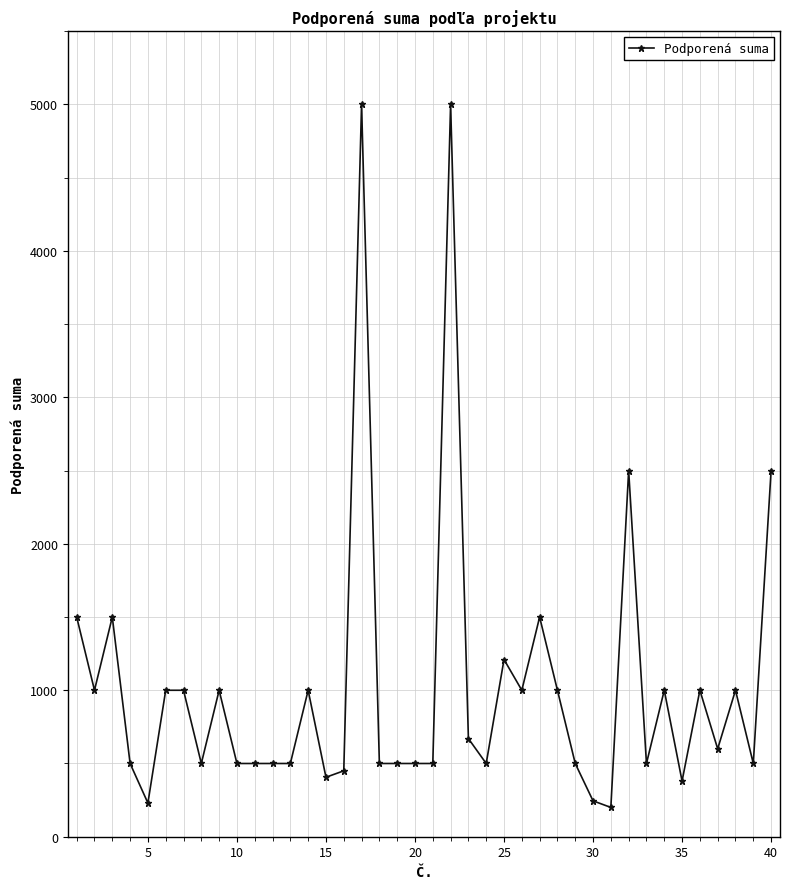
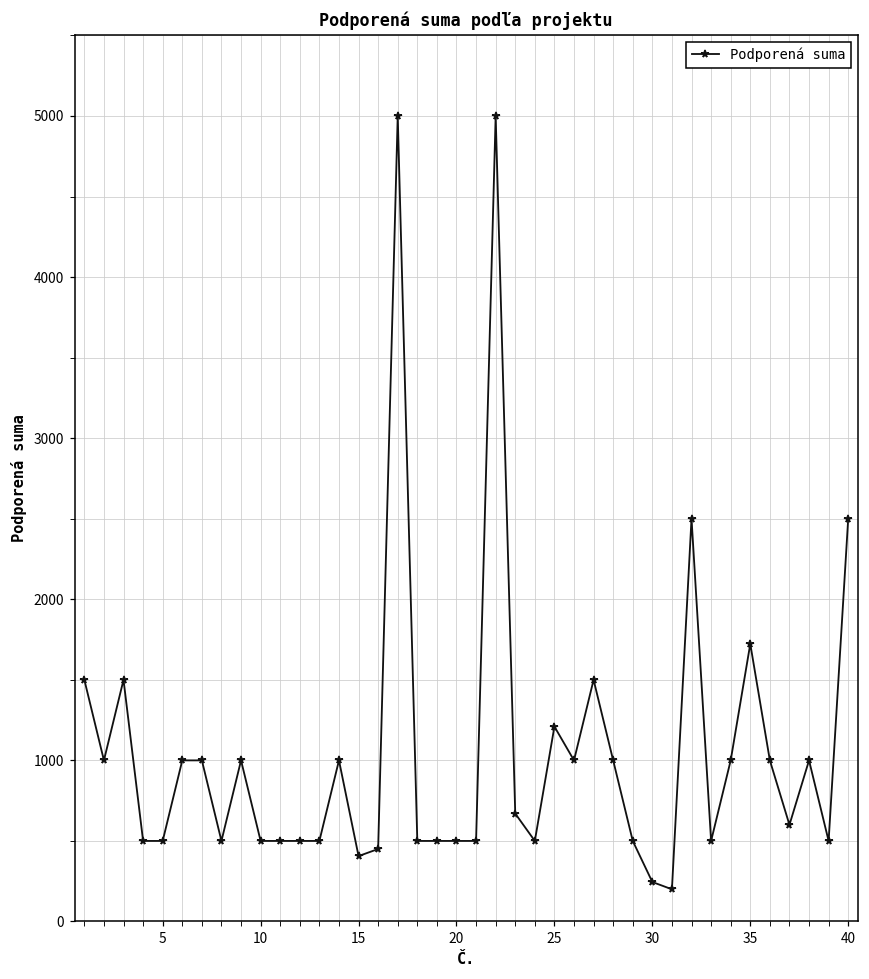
  {
-   "5": 230,
+   "5": 500,
    "10": 500,
    "15": 410,
    "20": 500,
    "25": 1210,
    "30": 250,
-   "35": 380,
+   "35": 1720,
    "40": 2500
  }
